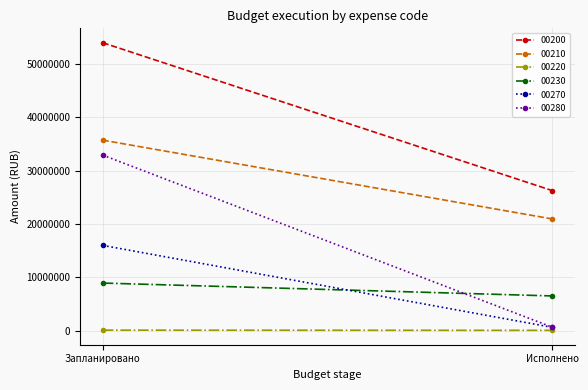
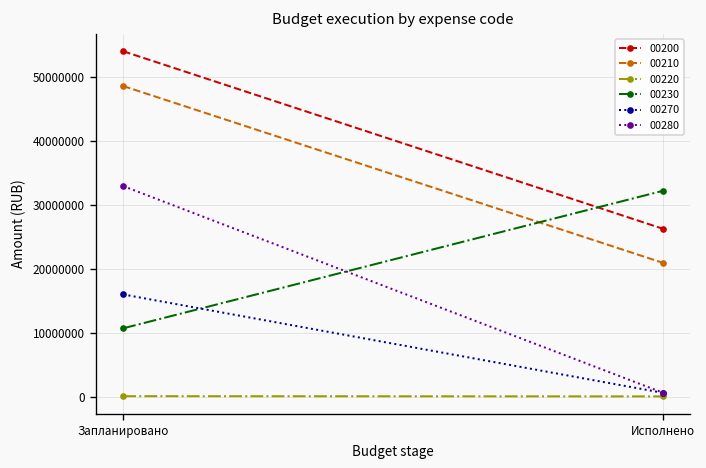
  {
    "00200": {
      "Запланировано": 54000000,
      "Исполнено": 26000000
    },
    "00210": {
-     "Запланировано": 36000000,
+     "Запланировано": 49000000,
      "Исполнено": 21000000
    },
    "00220": {
      "Запланировано": 0,
      "Исполнено": 0
    },
    "00230": {
-     "Запланировано": 9000000,
-     "Исполнено": 7000000
+     "Запланировано": 11000000,
+     "Исполнено": 32000000
    },
    "00270": {
      "Запланировано": 16000000
    },
    "00280": {
      "Запланировано": 33000000
    }
  }
